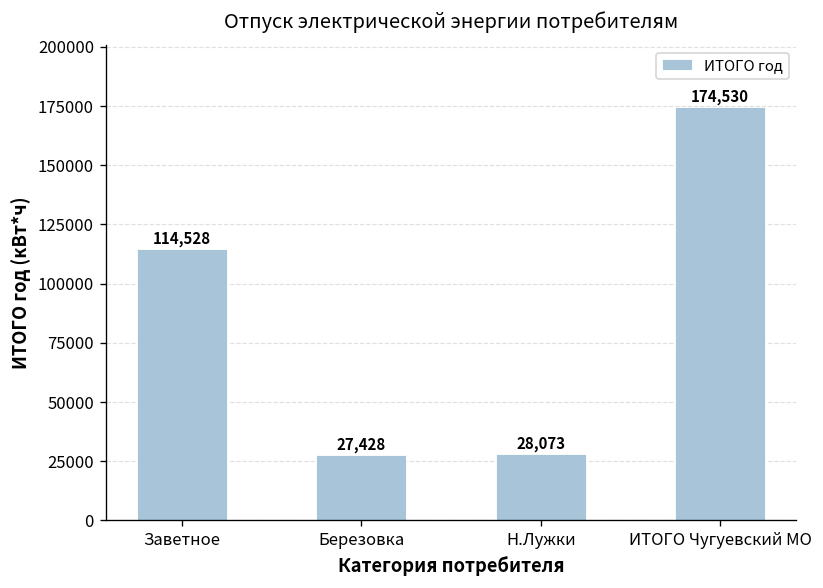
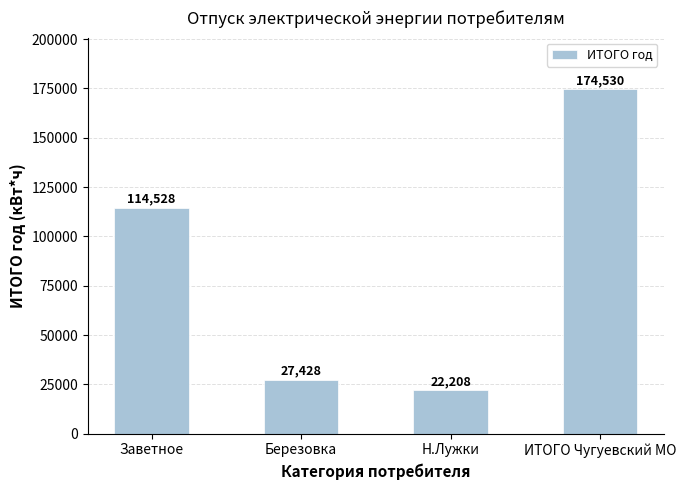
  {
    "Заветное": "114,528",
    "Березовка": "27,428",
-   "Н.Лужки": "28,073",
+   "Н.Лужки": "22,208",
    "ИТОГО Чугуевский МО": "174,530"
  }
